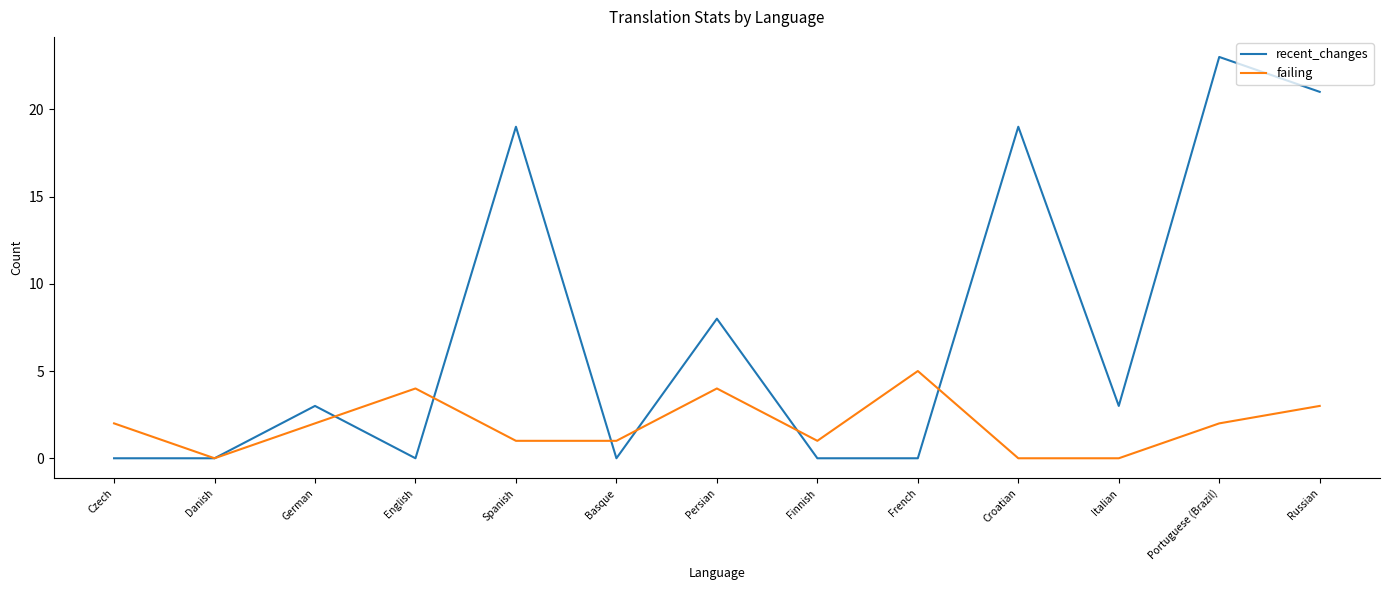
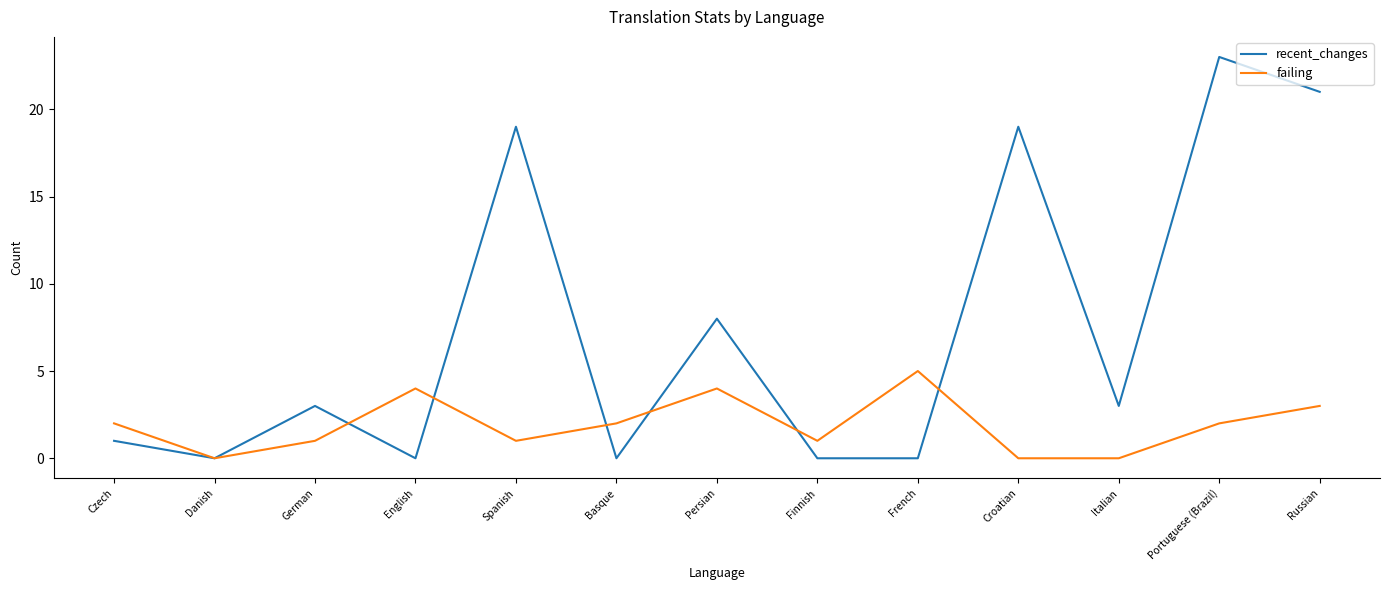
  {
    "recent_changes": {
-     "Czech": 0,
+     "Czech": 1,
      "German": 3,
      "English": 0,
      "Spanish": 19,
      "Basque": 0,
      "Persian": 8,
      "Finnish": 0,
      "French": 0,
      "Croatian": 19,
      "Italian": 3,
      "Portuguese (Brazil)": 23,
      "Russian": 21
    },
    "failing": {
      "Czech": 2,
-     "German": 2,
+     "German": 1,
      "English": 4,
      "Spanish": 1,
-     "Basque": 1,
+     "Basque": 2,
      "Persian": 4,
      "Finnish": 1,
      "French": 5,
      "Croatian": 0,
      "Italian": 0,
      "Portuguese (Brazil)": 2,
      "Russian": 3
    }
  }
